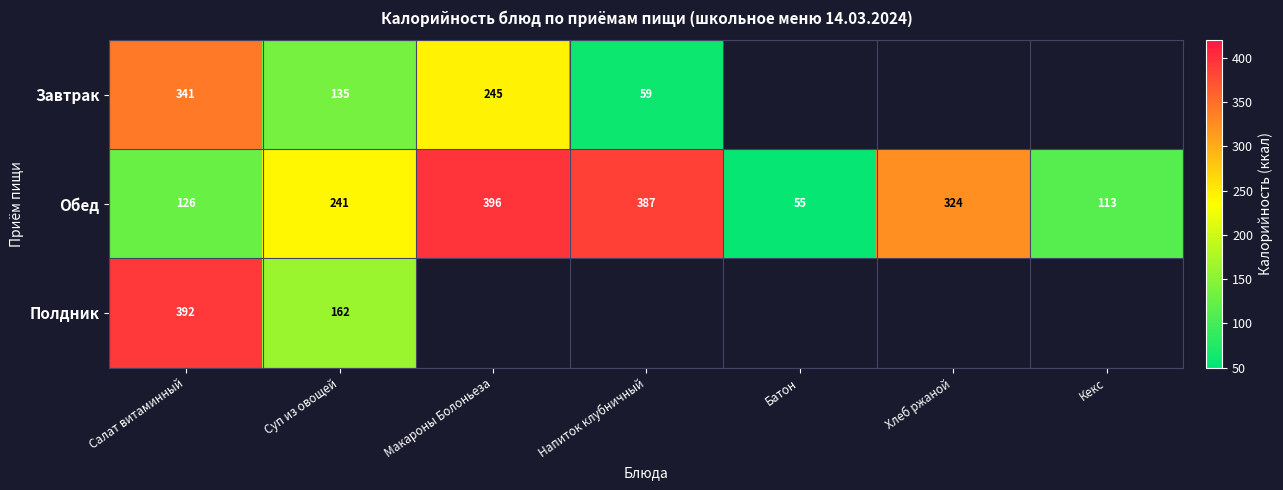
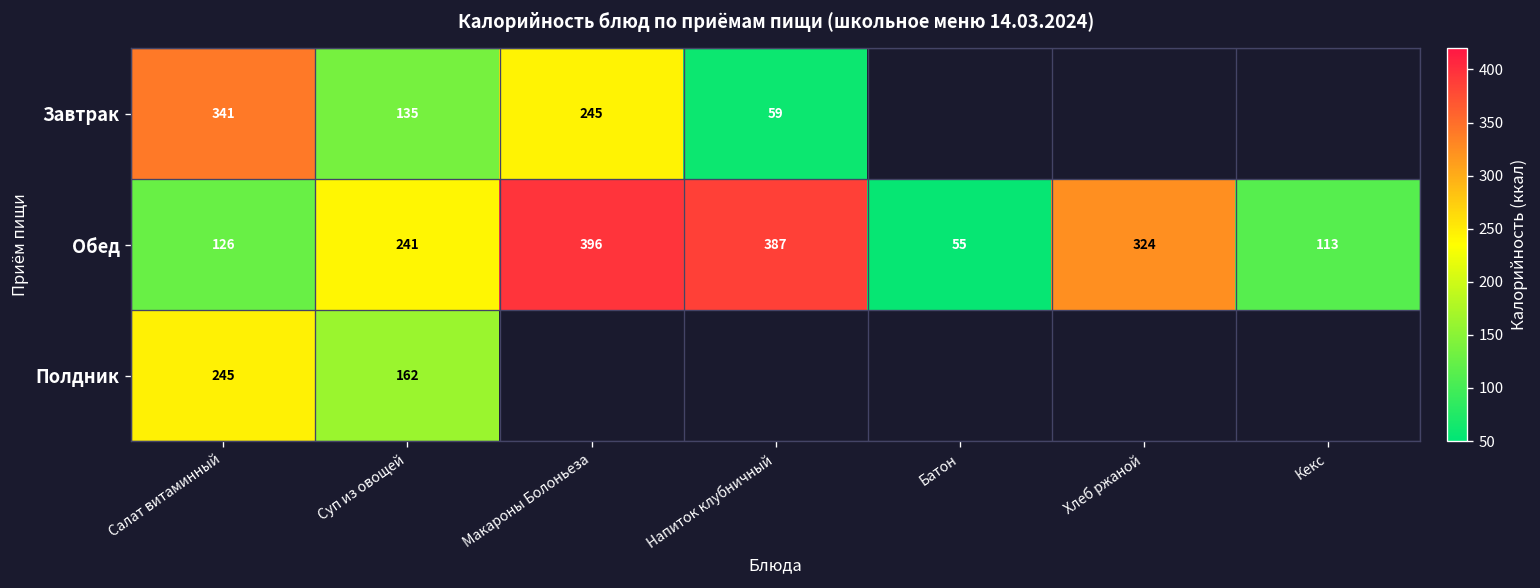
  {
    "Завтрак": {
      "Салат витаминный": 341,
      "Суп из овощей": 135,
      "Макароны Болоньеза": 245,
      "Напиток клубничный": 59
    },
    "Обед": {
      "Салат витаминный": 126,
      "Суп из овощей": 241,
      "Макароны Болоньеза": 396,
      "Напиток клубничный": 387,
      "Батон": 55,
      "Хлеб ржаной": 324,
      "Кекс": 113
    },
    "Полдник": {
-     "Салат витаминный": 392,
+     "Салат витаминный": 245,
      "Суп из овощей": 162
    }
  }
